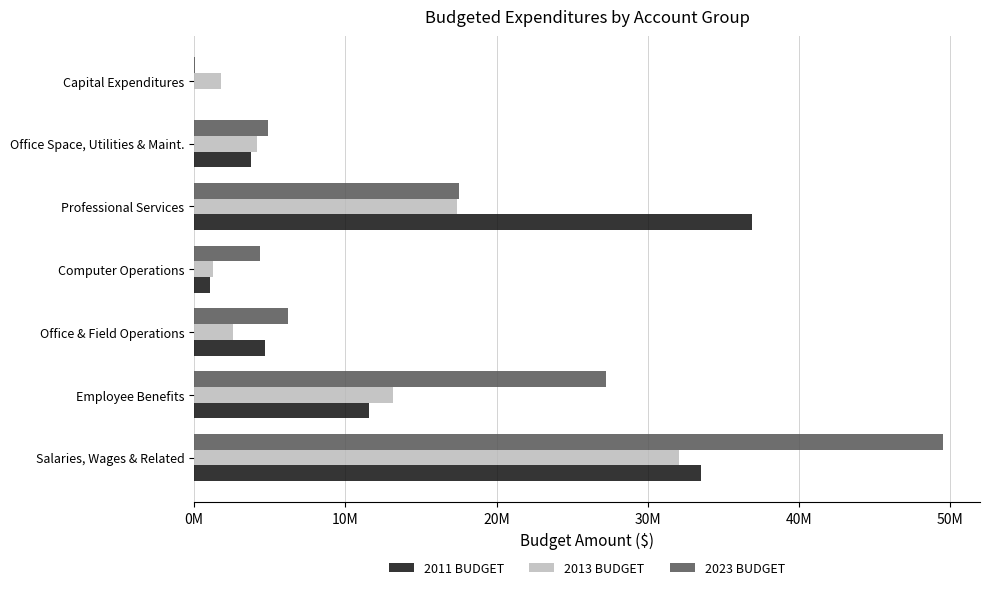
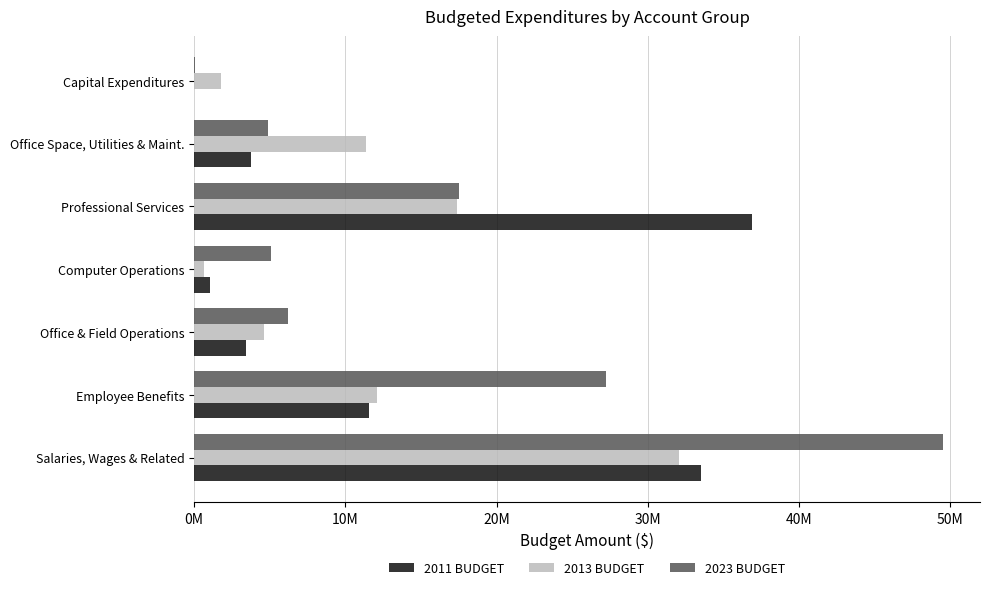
  {
    "2011 BUDGET": {
      "Capital Expenditures": 0,
      "Office Space, Utilities & Maint.": 3800000,
      "Professional Services": 36900000,
      "Computer Operations": 1000000,
-     "Office & Field Operations": 4700000,
+     "Office & Field Operations": 3400000,
      "Employee Benefits": 11600000,
      "Salaries, Wages & Related": 33500000
    },
    "2013 BUDGET": {
      "Capital Expenditures": 1800000,
-     "Office Space, Utilities & Maint.": 4100000,
+     "Office Space, Utilities & Maint.": 11300000,
      "Professional Services": 17400000,
-     "Computer Operations": 1200000,
-     "Office & Field Operations": 2600000,
-     "Employee Benefits": 13100000,
+     "Computer Operations": 700000,
+     "Office & Field Operations": 4600000,
+     "Employee Benefits": 12100000,
      "Salaries, Wages & Related": 32100000
    },
    "2023 BUDGET": {
      "Office Space, Utilities & Maint.": 4900000,
      "Professional Services": 17500000,
-     "Computer Operations": 4300000,
+     "Computer Operations": 5100000,
      "Office & Field Operations": 6200000,
      "Employee Benefits": 27200000,
      "Salaries, Wages & Related": 49500000
    }
  }
